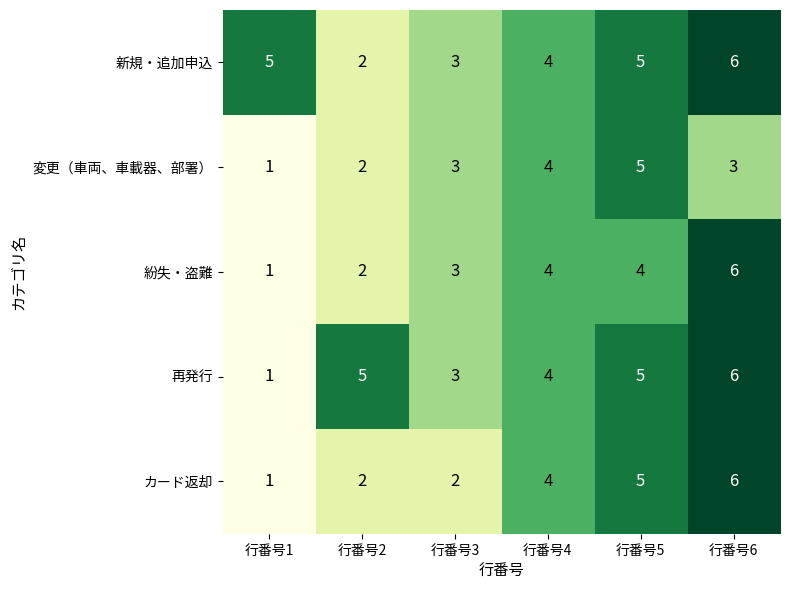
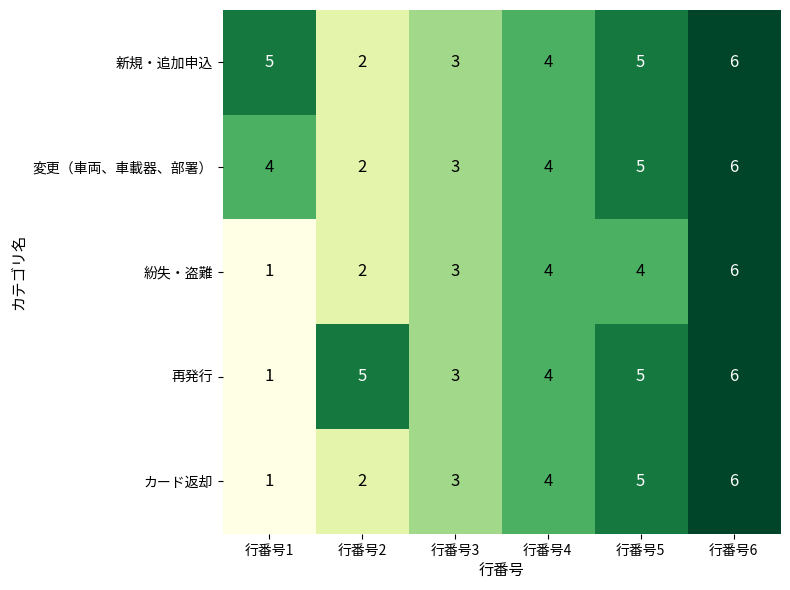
  {
    "新規・追加申込": {
      "行番号1": 5,
      "行番号2": 2,
      "行番号3": 3,
      "行番号4": 4,
      "行番号5": 5,
      "行番号6": 6
    },
    "変更（車両、車載器、部署）": {
-     "行番号1": 1,
+     "行番号1": 4,
      "行番号2": 2,
      "行番号3": 3,
      "行番号4": 4,
      "行番号5": 5,
-     "行番号6": 3
+     "行番号6": 6
    },
    "紛失・盗難": {
      "行番号1": 1,
      "行番号2": 2,
      "行番号3": 3,
      "行番号4": 4,
      "行番号5": 4,
      "行番号6": 6
    },
    "再発行": {
      "行番号1": 1,
      "行番号2": 5,
      "行番号3": 3,
      "行番号4": 4,
      "行番号5": 5,
      "行番号6": 6
    },
    "カード返却": {
      "行番号1": 1,
      "行番号2": 2,
-     "行番号3": 2,
+     "行番号3": 3,
      "行番号4": 4,
      "行番号5": 5,
      "行番号6": 6
    }
  }
